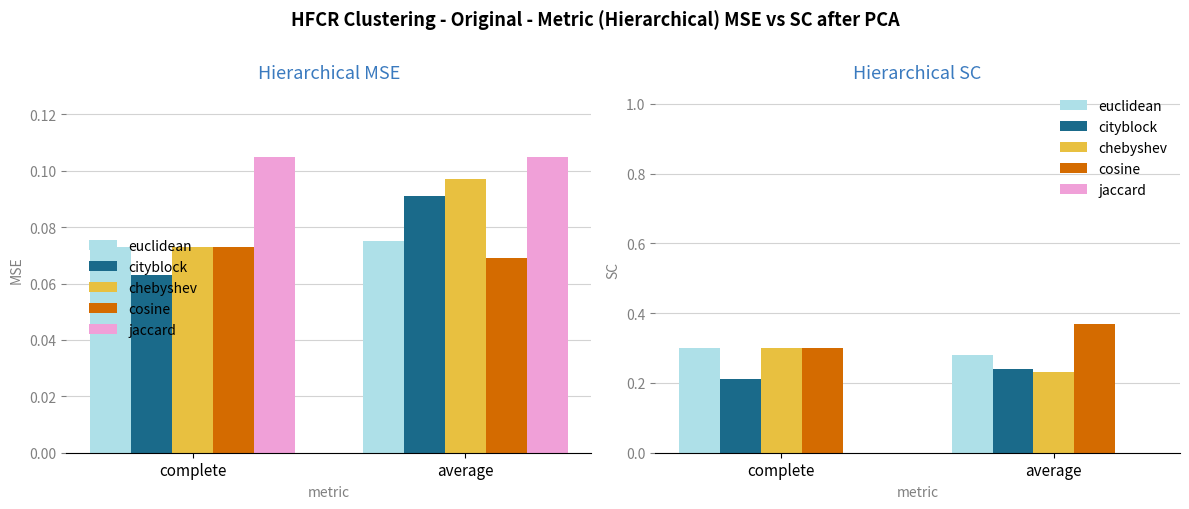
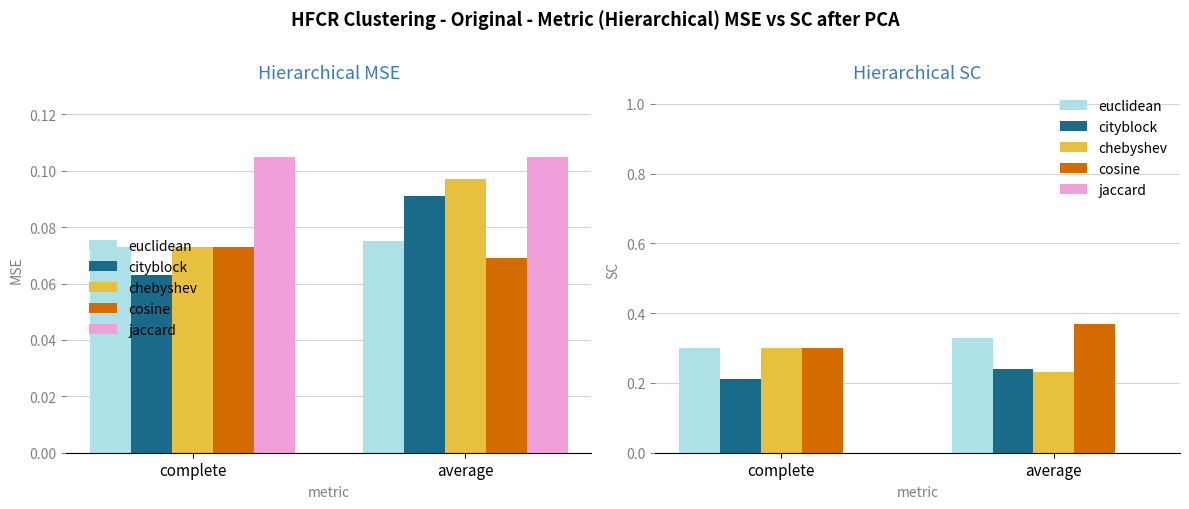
  {
    "Hierarchical MSE": {
      "euclidean": {
        "complete": 0.073,
        "average": 0.075
      },
      "cityblock": {
        "complete": 0.063,
        "average": 0.091
      },
      "chebyshev": {
        "complete": 0.073,
        "average": 0.097
      },
      "cosine": {
        "complete": 0.073,
        "average": 0.069
      },
      "jaccard": {
        "complete": 0.105,
        "average": 0.105
      }
    },
    "Hierarchical SC": {
      "euclidean": {
        "complete": 0.30,
-       "average": 0.28
+       "average": 0.33
      },
      "cityblock": {
        "complete": 0.21,
        "average": 0.24
      },
      "chebyshev": {
        "complete": 0.30,
        "average": 0.23
      },
      "cosine": {
        "complete": 0.30,
        "average": 0.37
      },
      "jaccard": {
        "complete": 0.00,
        "average": 0.00
      }
    }
  }
